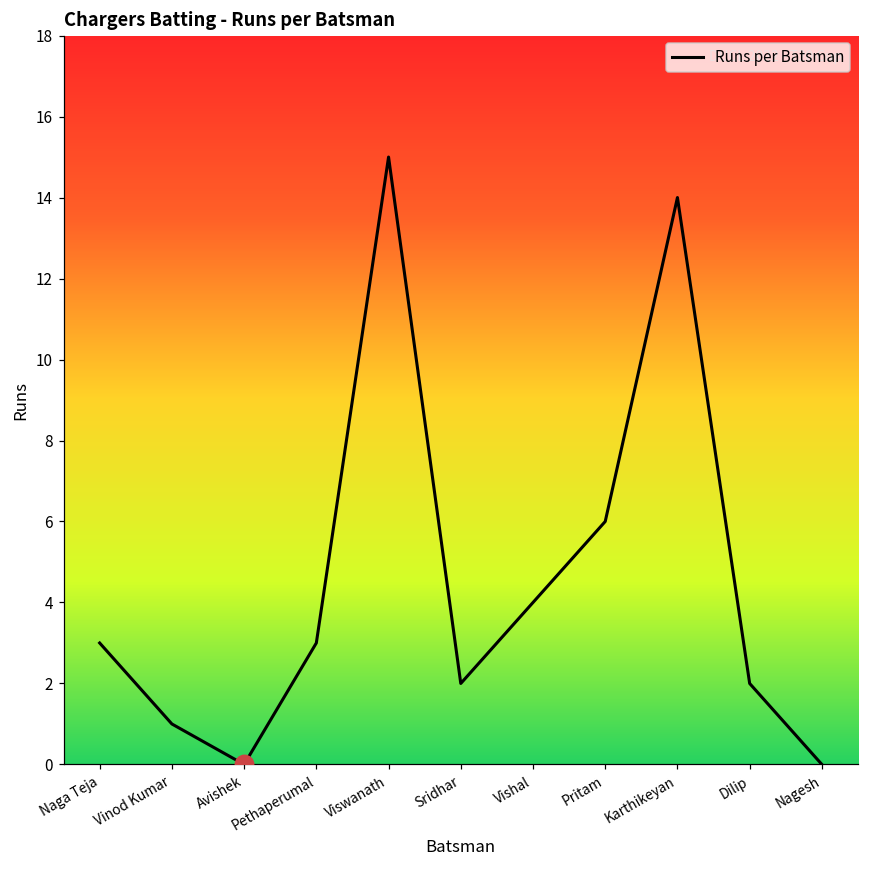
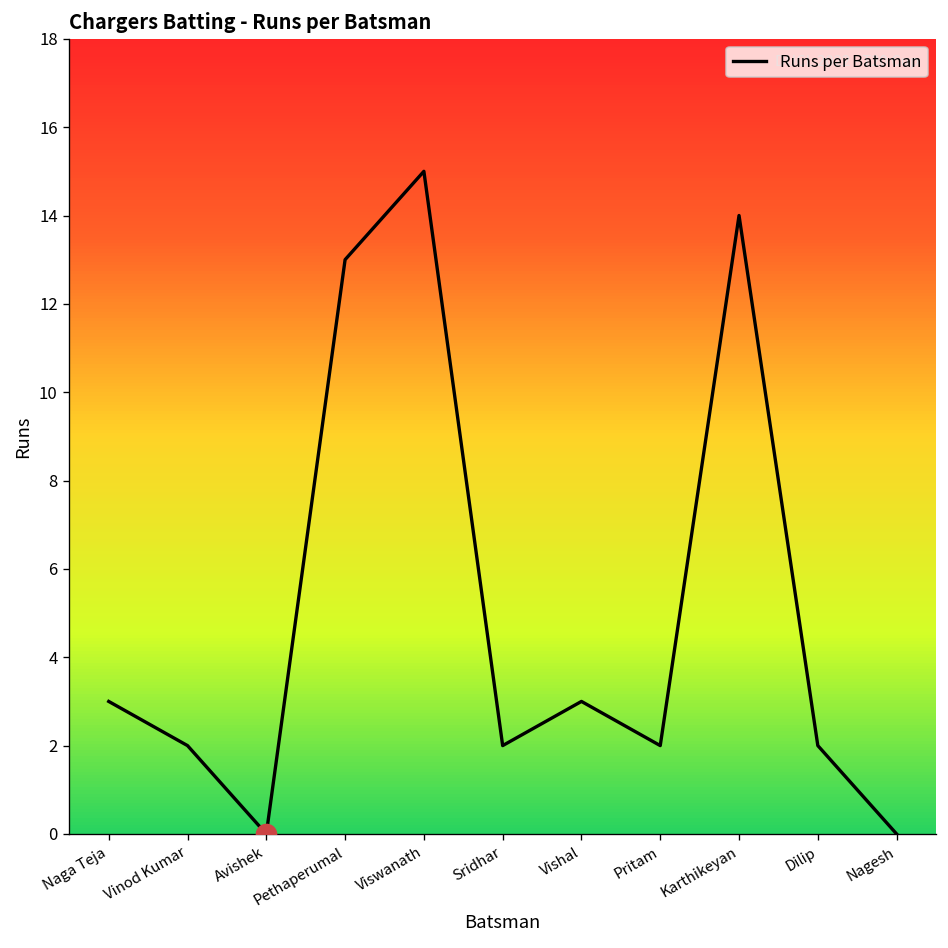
  {
    "Runs per Batsman": {
      "Naga Teja": 3,
-     "Vinod Kumar": 1,
-     "Pethaperumal": 3,
+     "Vinod Kumar": 2,
+     "Pethaperumal": 13,
      "Viswanath": 15,
      "Sridhar": 2,
-     "Vishal": 4,
-     "Pritam": 6,
+     "Vishal": 3,
+     "Pritam": 2,
      "Karthikeyan": 14,
      "Dilip": 2,
      "Nagesh": 0
    }
  }
